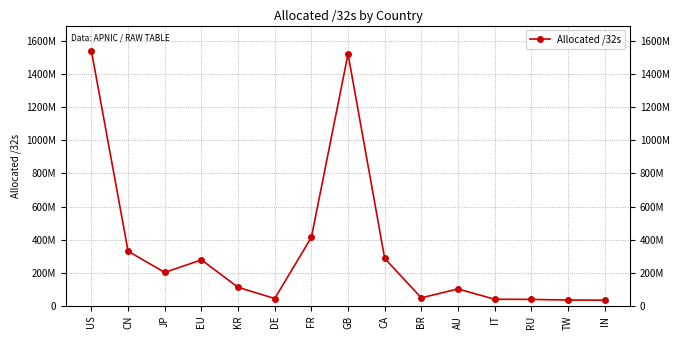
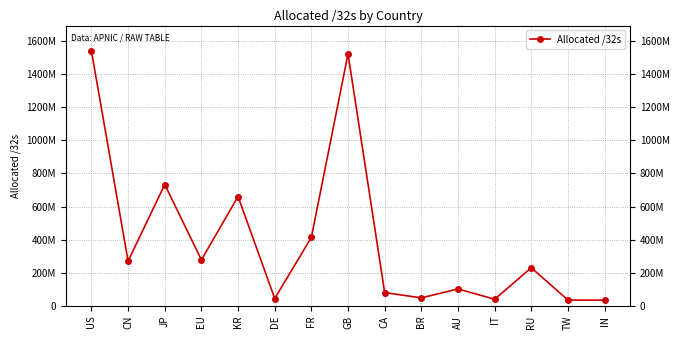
  {
    "US": 1540000000,
-   "CN": 330000000,
-   "JP": 200000000,
+   "CN": 270000000,
+   "JP": 730000000,
    "EU": 280000000,
-   "KR": 110000000,
+   "KR": 660000000,
    "DE": 40000000,
    "FR": 410000000,
    "GB": 1520000000,
-   "CA": 290000000,
+   "CA": 80000000,
    "BR": 50000000,
    "AU": 100000000,
    "IT": 40000000,
-   "RU": 40000000,
+   "RU": 230000000,
    "TW": 40000000,
    "IN": 30000000
  }
